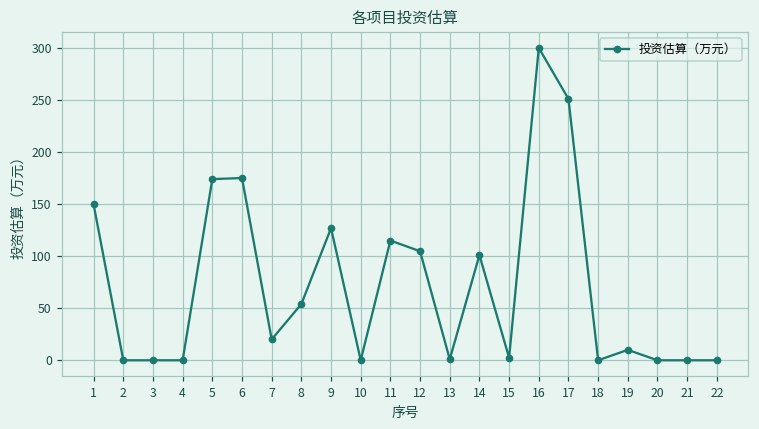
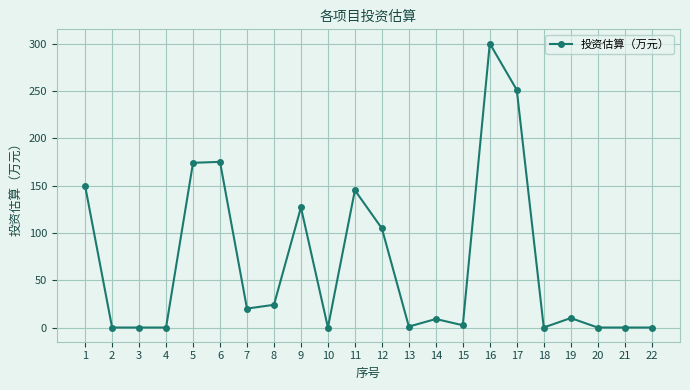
  {
    "1": 150,
    "2": 0,
    "3": 0,
    "4": 0,
    "5": 170,
    "6": 180,
    "7": 20,
-   "8": 50,
+   "8": 20,
    "9": 130,
    "10": 0,
-   "11": 120,
+   "11": 150,
    "12": 100,
    "13": 0,
-   "14": 100,
+   "14": 10,
    "15": 0,
    "16": 300,
    "17": 250,
    "18": 0,
    "19": 10,
    "20": 0,
    "21": 0,
    "22": 0
  }
